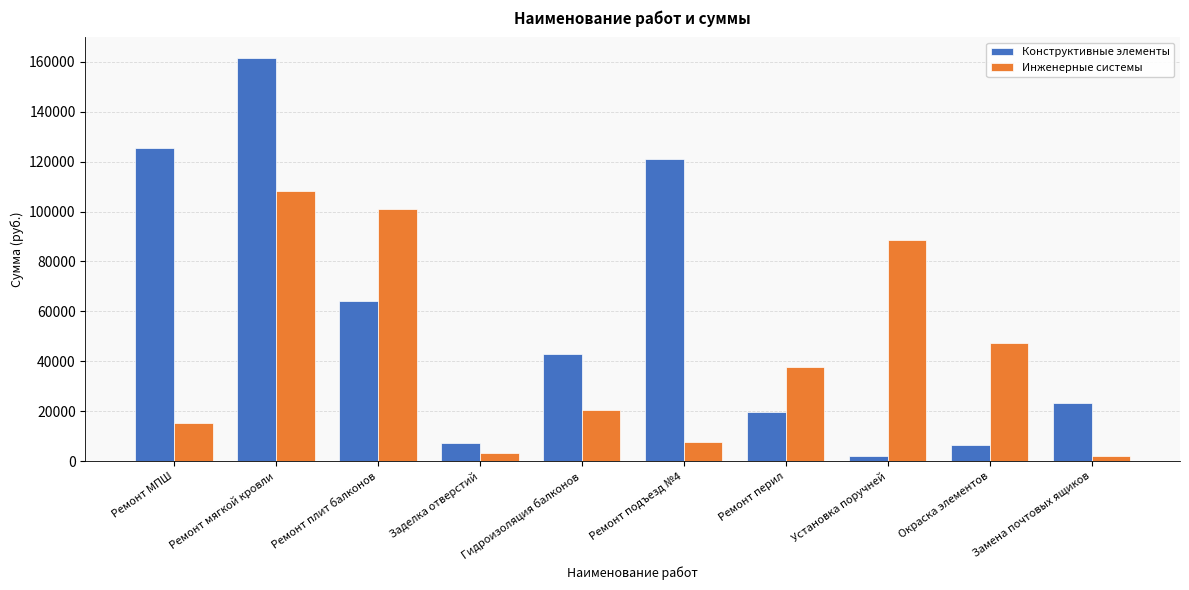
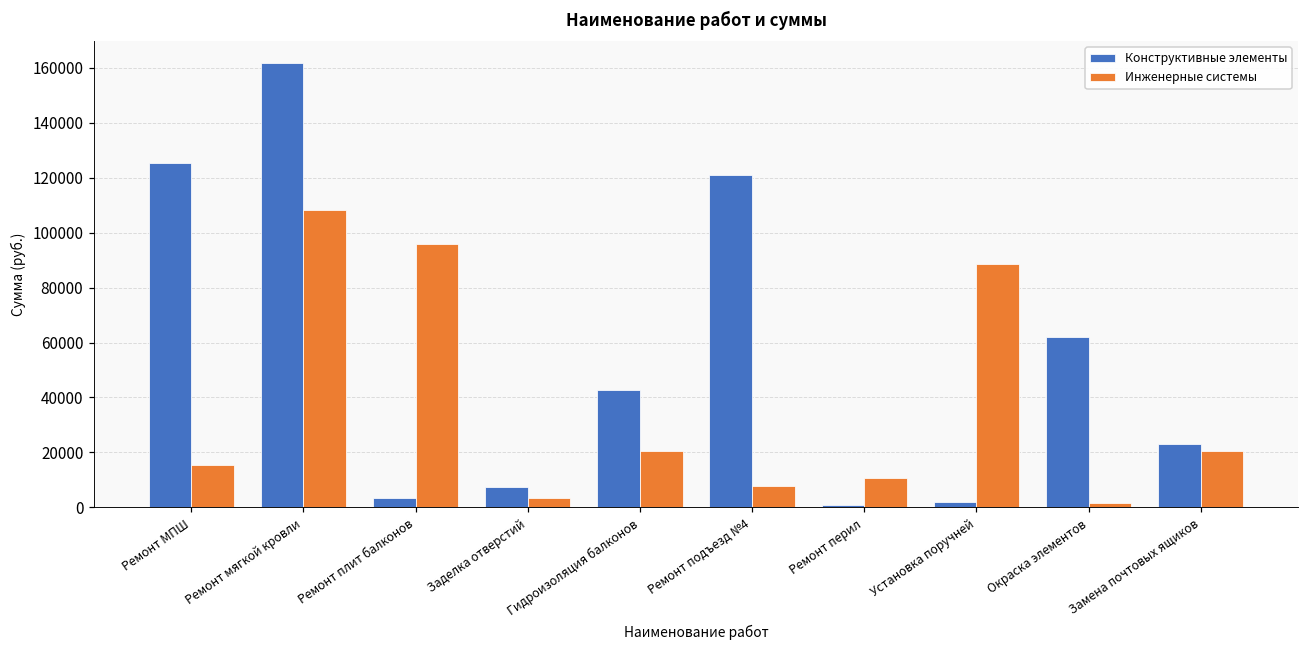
  {
    "Конструктивные элементы": {
      "Ремонт МПШ": 126000,
      "Ремонт мягкой кровли": 162000,
-     "Ремонт плит балконов": 64000,
+     "Ремонт плит балконов": 3000,
      "Заделка отверстий": 7000,
      "Гидроизоляция балконов": 43000,
      "Ремонт подъезд №4": 121000,
-     "Ремонт перил": 20000,
+     "Ремонт перил": 1000,
      "Установка поручней": 2000,
-     "Окраска элементов": 7000,
+     "Окраска элементов": 62000,
      "Замена почтовых ящиков": 23000
    },
    "Инженерные системы": {
      "Ремонт МПШ": 15000,
      "Ремонт мягкой кровли": 108000,
-     "Ремонт плит балконов": 101000,
+     "Ремонт плит балконов": 96000,
      "Заделка отверстий": 3000,
      "Гидроизоляция балконов": 21000,
      "Ремонт подъезд №4": 8000,
-     "Ремонт перил": 38000,
+     "Ремонт перил": 11000,
      "Установка поручней": 89000,
-     "Окраска элементов": 47000,
-     "Замена почтовых ящиков": 2000
+     "Окраска элементов": 1000,
+     "Замена почтовых ящиков": 20000
    }
  }
